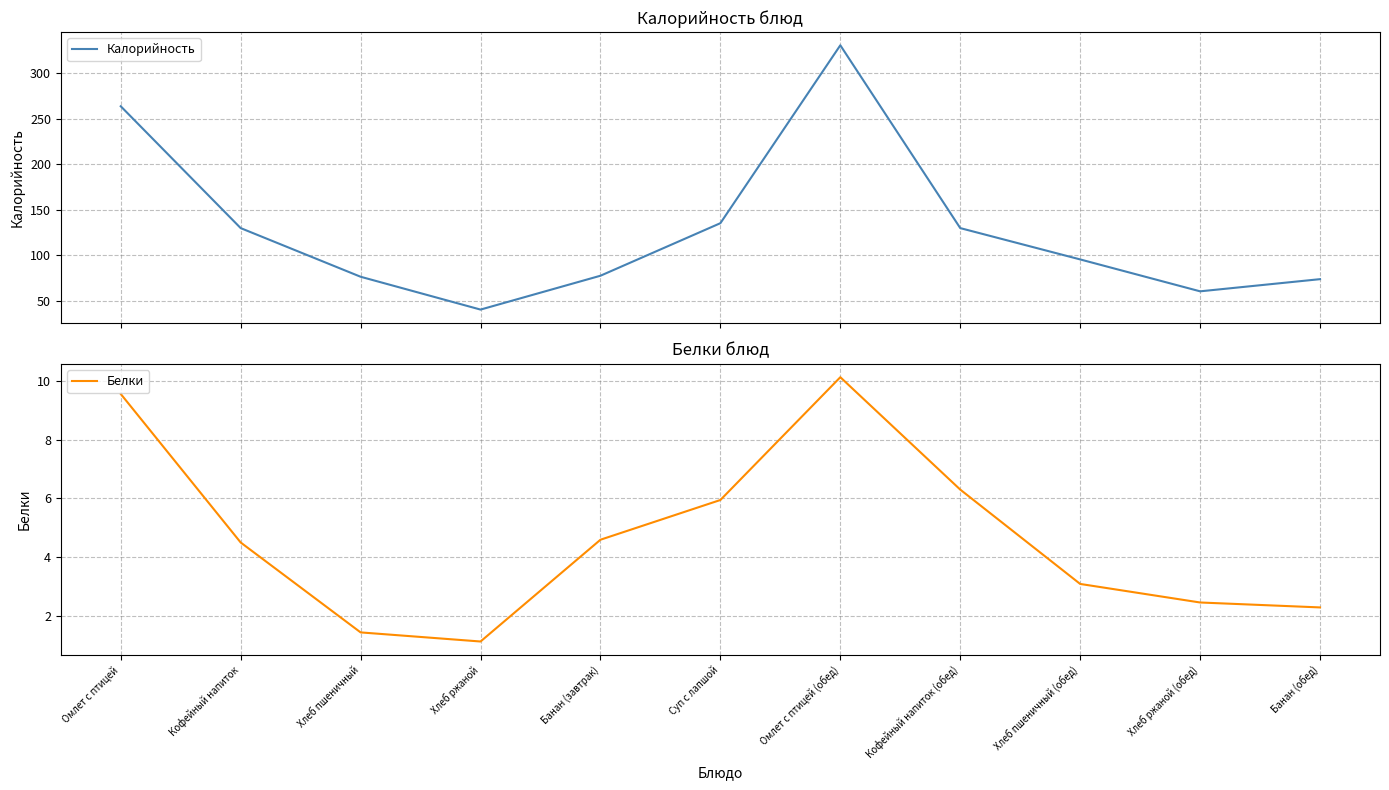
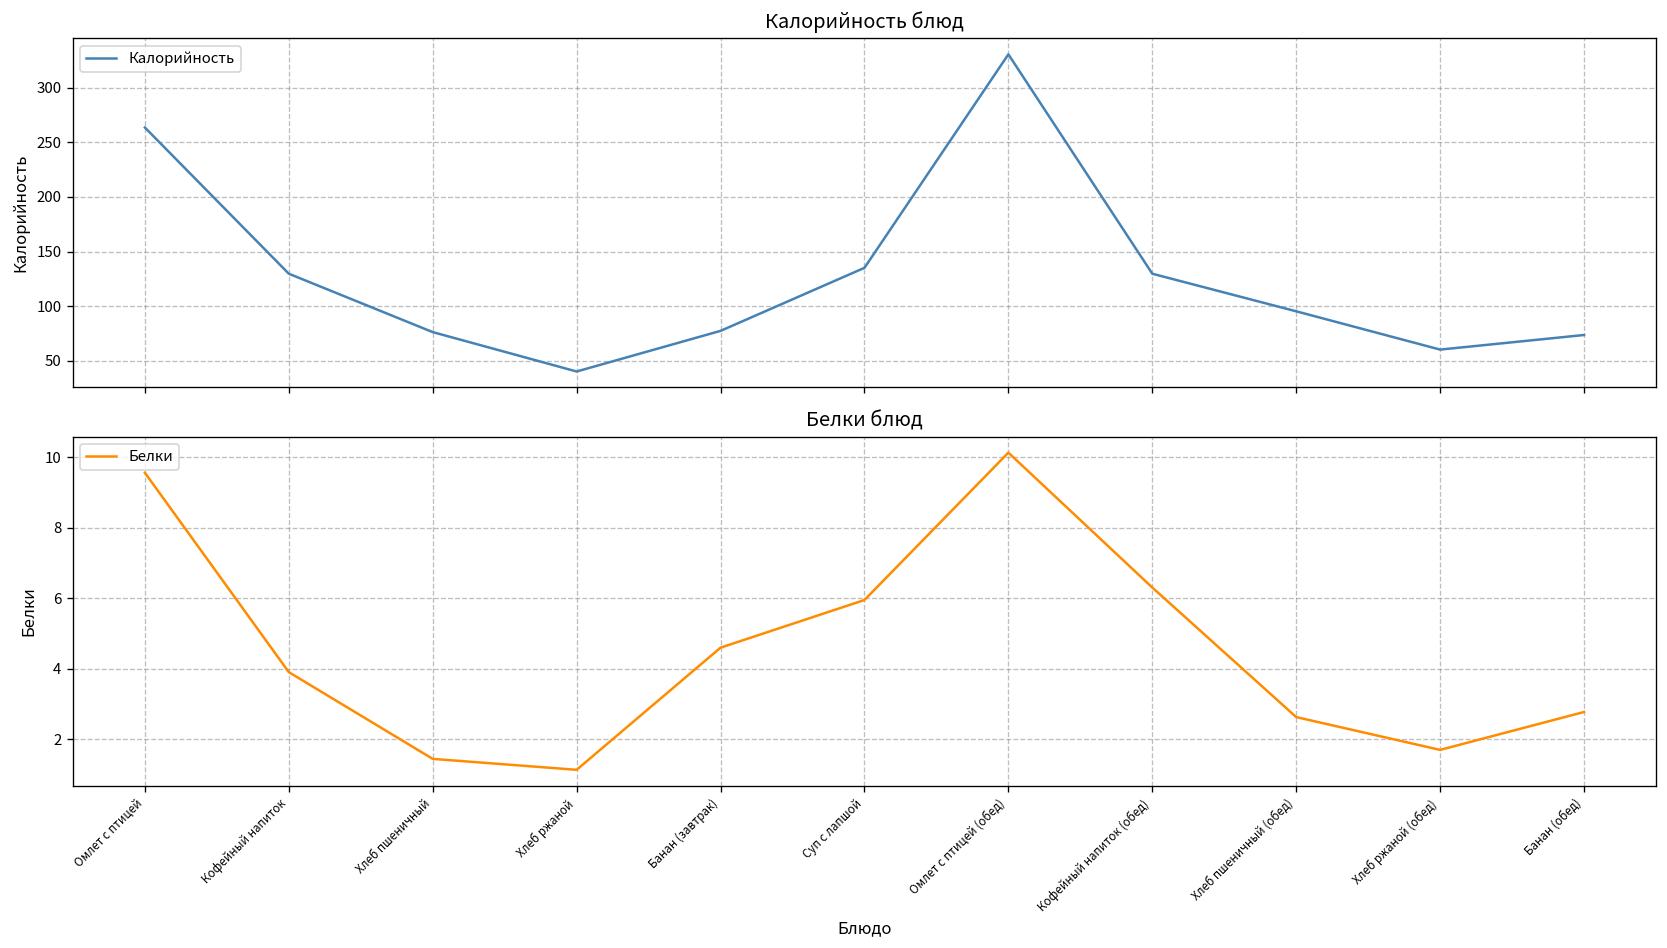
  {
    "Белки блюд": {
      "Омлет с птицей": 9.6,
-     "Кофейный напиток": 4.5,
+     "Кофейный напиток": 3.9,
      "Хлеб пшеничный": 1.4,
      "Хлеб ржаной": 1.1,
      "Банан (завтрак)": 4.6,
      "Суп с лапшой": 5.9,
      "Омлет с птицей (обед)": 10.1,
      "Кофейный напиток (обед)": 6.3,
-     "Хлеб пшеничный (обед)": 3.1,
-     "Хлеб ржаной (обед)": 2.5,
-     "Банан (обед)": 2.3
+     "Хлеб пшеничный (обед)": 2.6,
+     "Хлеб ржаной (обед)": 1.7,
+     "Банан (обед)": 2.8
    }
  }
